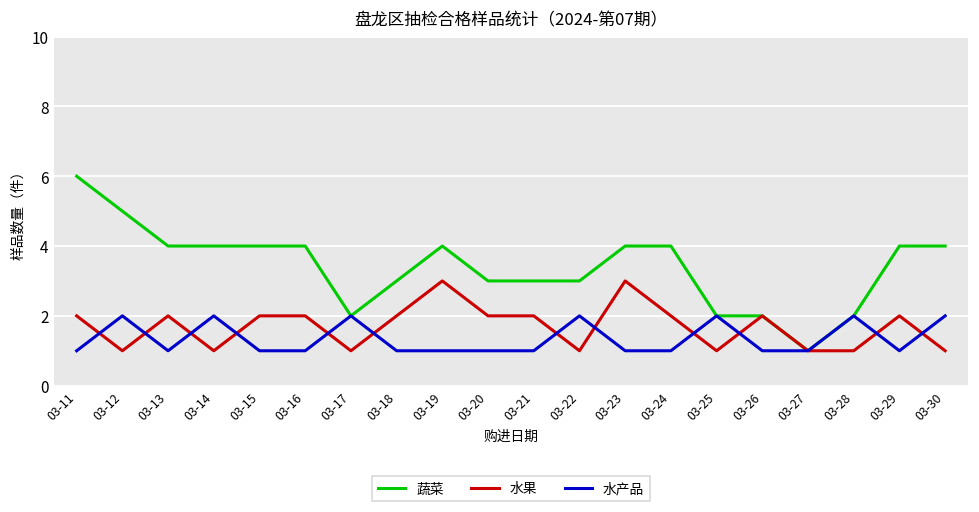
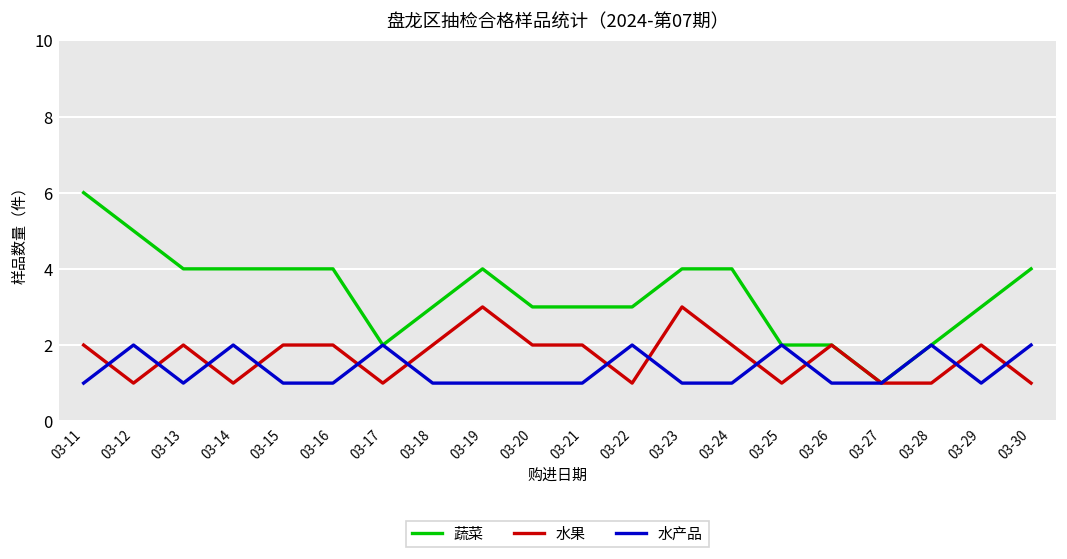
  {
    "蔬菜": {
      "03-11": 6,
      "03-12": 5,
      "03-13": 4,
      "03-14": 4,
      "03-15": 4,
      "03-16": 4,
      "03-18": 3,
      "03-19": 4,
      "03-20": 3,
      "03-21": 3,
      "03-22": 3,
      "03-23": 4,
      "03-24": 4,
-     "03-29": 4,
+     "03-29": 3,
      "03-30": 4
    },
    "水果": {
      "03-11": 2,
      "03-12": 1,
      "03-13": 2,
      "03-14": 1,
      "03-15": 2,
      "03-16": 2,
      "03-17": 1,
      "03-18": 2,
      "03-19": 3,
      "03-20": 2,
      "03-21": 2,
      "03-22": 1,
      "03-23": 3,
      "03-24": 2,
      "03-25": 1,
      "03-28": 1,
      "03-29": 2,
      "03-30": 1
    },
    "水产品": {
      "03-11": 1,
      "03-12": 2,
      "03-13": 1,
      "03-14": 2,
      "03-15": 1,
      "03-16": 1,
      "03-18": 1,
      "03-19": 1,
      "03-20": 1,
      "03-21": 1,
      "03-22": 2,
      "03-23": 1,
      "03-24": 1,
      "03-26": 1,
      "03-29": 1,
      "03-30": 2
    }
  }
